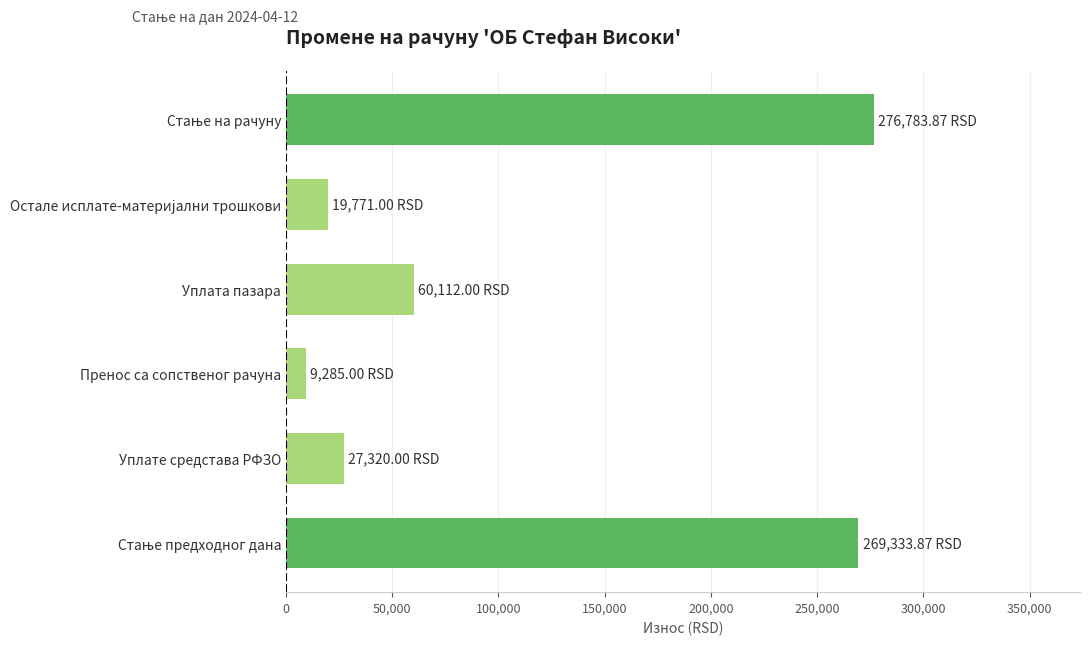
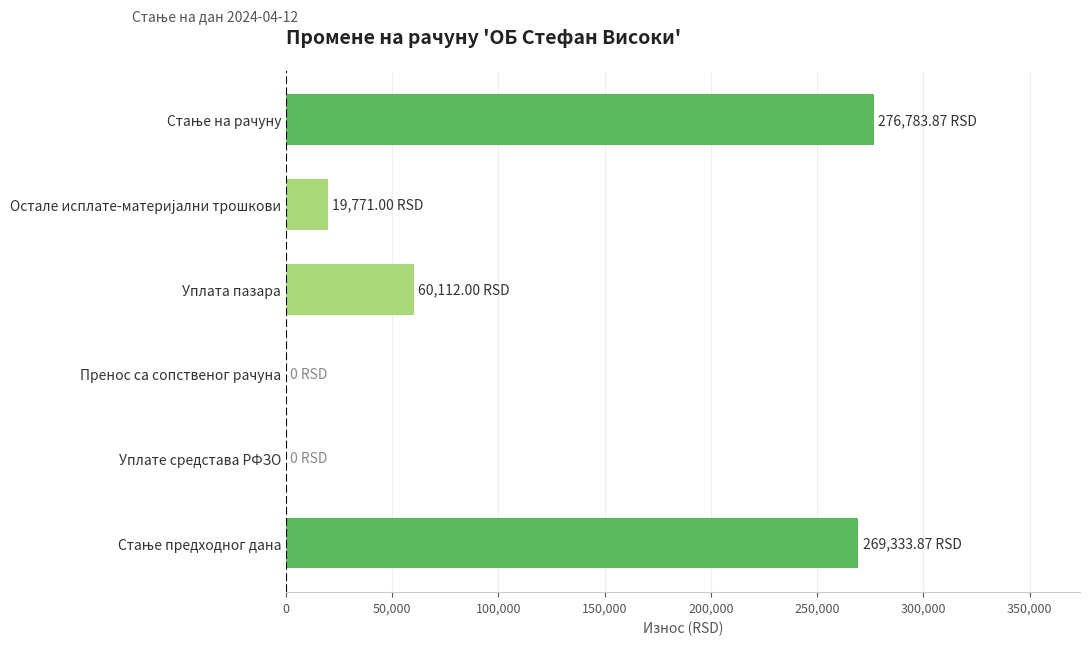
  {
    "Стање на рачуну": "276,783.87",
    "Остале исплате-материјални трошкови": "19,771.00",
    "Уплата пазара": "60,112.00",
-   "Пренос са сопственог рачуна": "9,285.00",
-   "Уплате средстава РФЗО": "27,320.00",
+   "Пренос са сопственог рачуна": "0",
+   "Уплате средстава РФЗО": "0",
    "Стање предходног дана": "269,333.87"
  }
